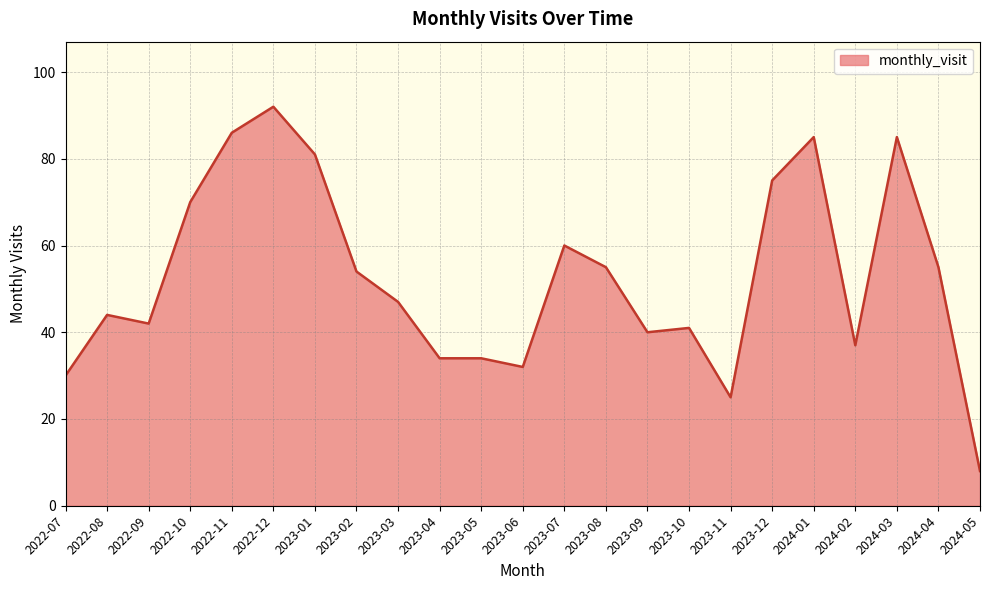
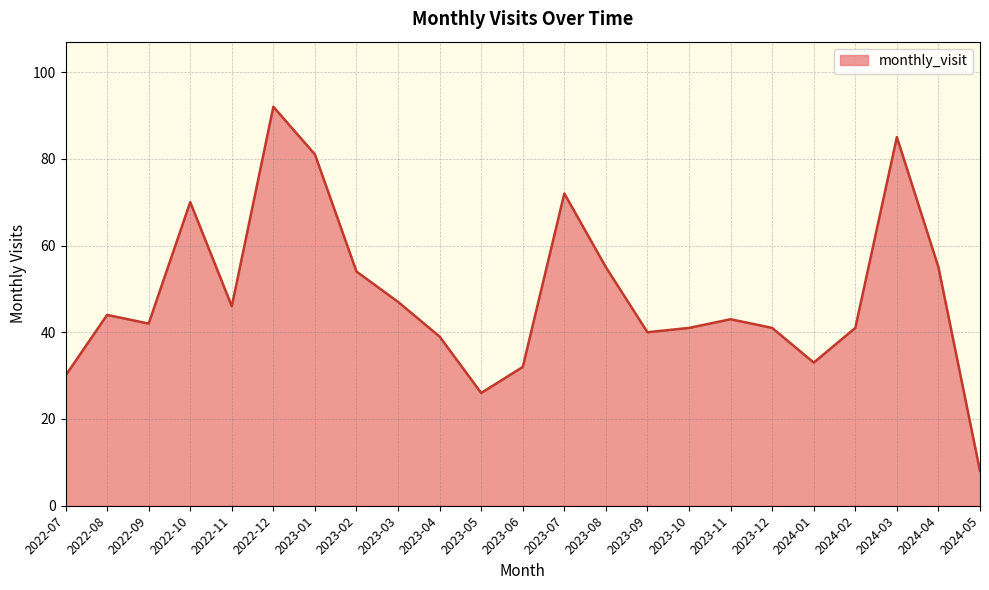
  {
    "2022-07": 30,
    "2022-08": 44,
    "2022-09": 42,
    "2022-10": 70,
-   "2022-11": 86,
+   "2022-11": 46,
    "2022-12": 92,
    "2023-01": 81,
    "2023-02": 54,
    "2023-03": 47,
-   "2023-04": 34,
-   "2023-05": 34,
+   "2023-04": 39,
+   "2023-05": 26,
    "2023-06": 32,
-   "2023-07": 60,
+   "2023-07": 72,
    "2023-08": 55,
    "2023-09": 40,
    "2023-10": 41,
-   "2023-11": 25,
-   "2023-12": 75,
-   "2024-01": 85,
-   "2024-02": 37,
+   "2023-11": 43,
+   "2023-12": 41,
+   "2024-01": 33,
+   "2024-02": 41,
    "2024-03": 85,
    "2024-04": 55,
    "2024-05": 8
  }
